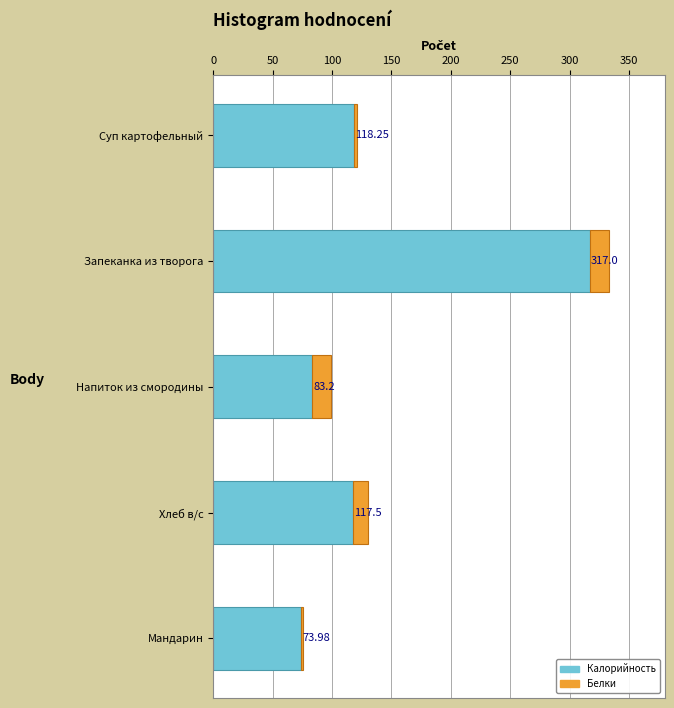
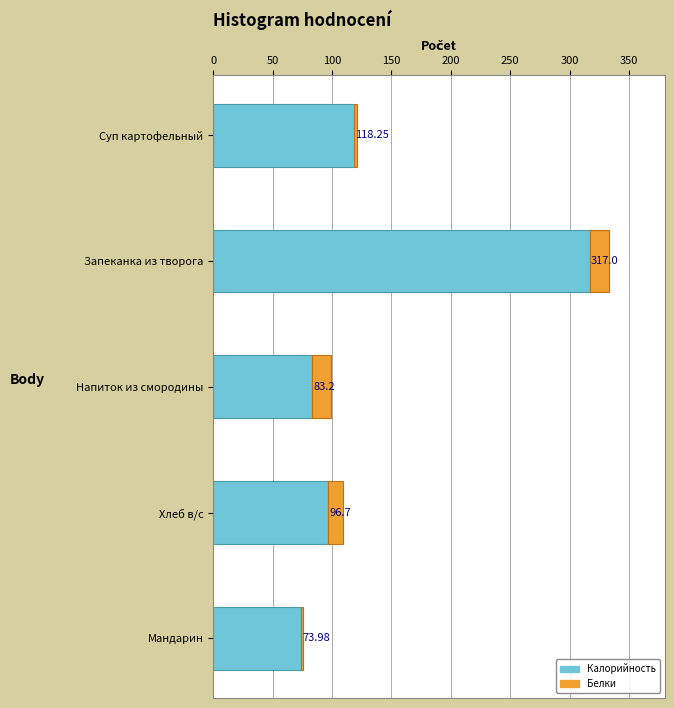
  {
    "Калорийность": {
      "Суп картофельный": 118.25,
      "Запеканка из творога": 317.0,
      "Напиток из смородины": 83.2,
-     "Хлеб в/с": 117.5,
+     "Хлеб в/с": 96.7,
      "Мандарин": 73.98
    }
  }
